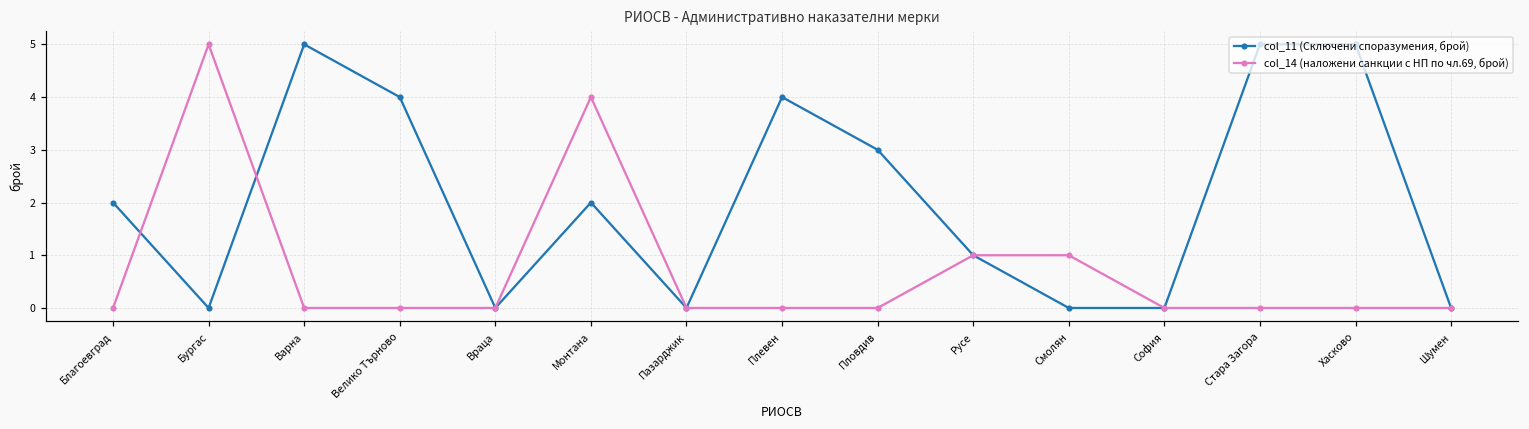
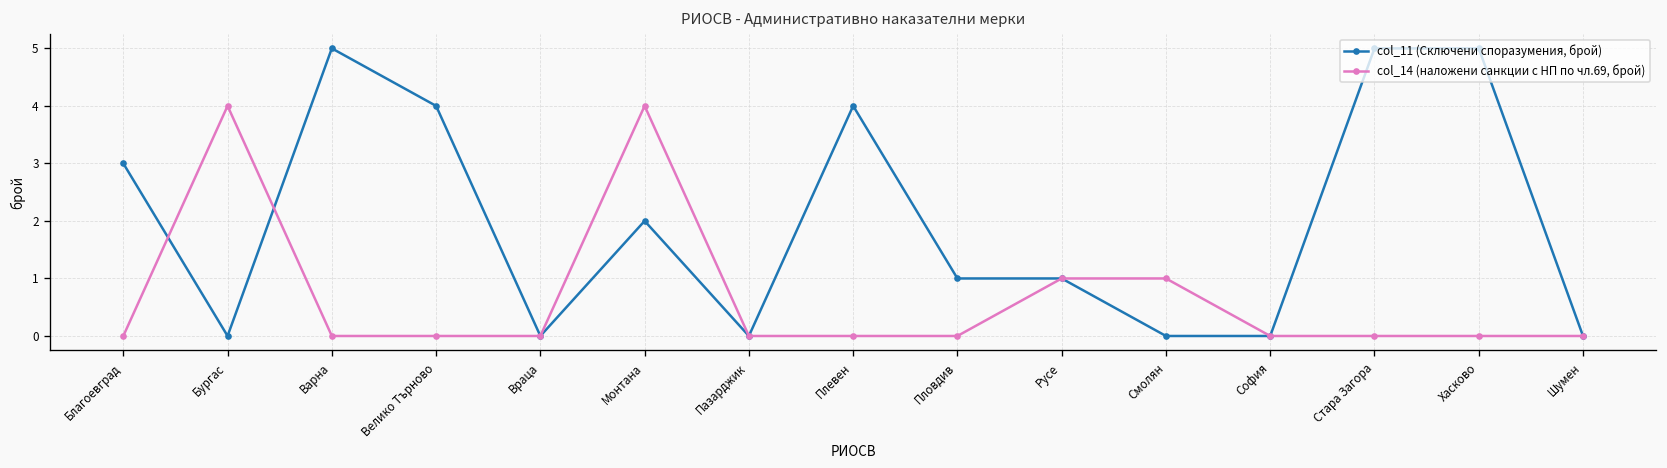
  {
    "col_11 (Сключени споразумения, брой)": {
-     "Благоевград": 2,
+     "Благоевград": 3,
      "Бургас": 0,
      "Варна": 5,
      "Велико Търново": 4,
      "Монтана": 2,
      "Плевен": 4,
-     "Пловдив": 3,
+     "Пловдив": 1,
      "Смолян": 0
    },
    "col_14 (наложени санкции с НП по чл.69, брой)": {
      "Благоевград": 0,
-     "Бургас": 5,
+     "Бургас": 4,
      "Варна": 0,
      "Велико Търново": 0,
      "Монтана": 4,
      "Плевен": 0,
      "Пловдив": 0,
      "Смолян": 1,
      "Стара Загора": 0,
      "Хасково": 0
    }
  }
